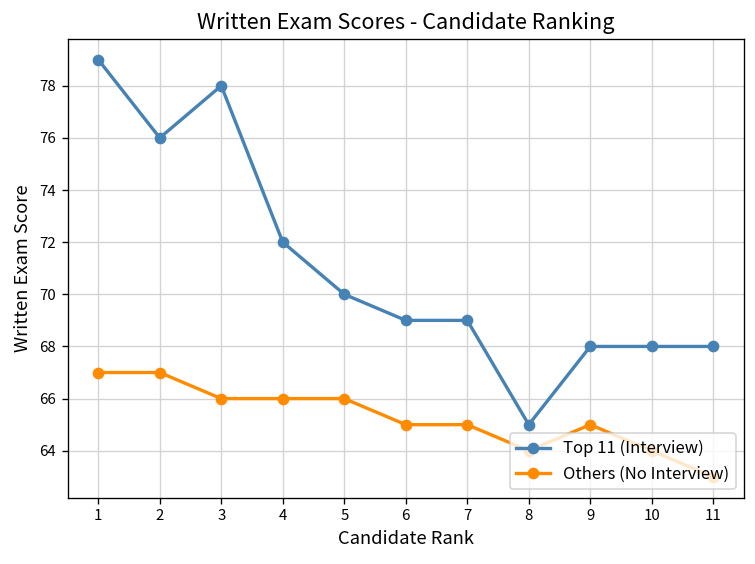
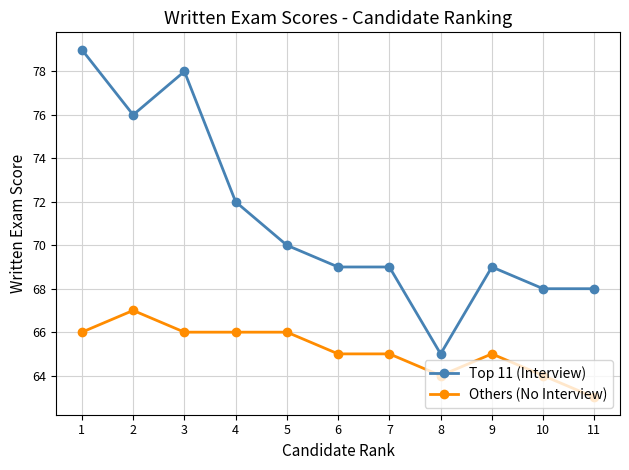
  {
    "Top 11 (Interview)": {
      "1": 79,
      "2": 76,
      "3": 78,
      "4": 72,
      "5": 70,
      "6": 69,
      "7": 69,
      "8": 65,
-     "9": 68,
+     "9": 69,
      "10": 68,
      "11": 68
    },
    "Others (No Interview)": {
-     "1": 67,
+     "1": 66,
      "2": 67,
      "3": 66,
      "4": 66,
      "5": 66,
      "6": 65,
      "7": 65,
      "9": 65
    }
  }
